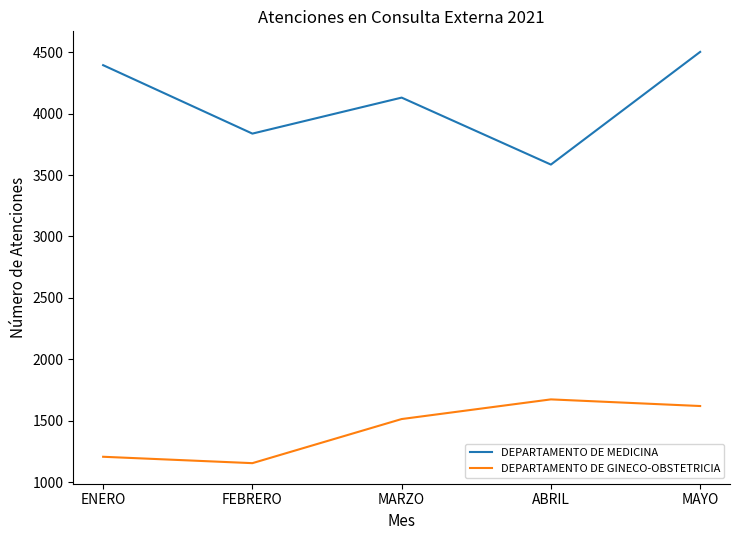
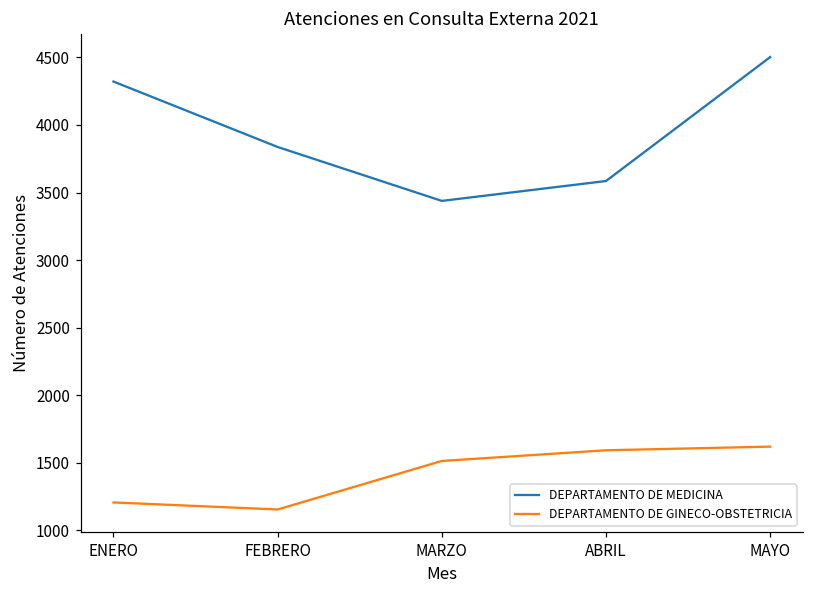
  {
    "DEPARTAMENTO DE MEDICINA": {
-     "ENERO": 4390,
+     "ENERO": 4320,
      "FEBRERO": 3840,
-     "MARZO": 4130,
+     "MARZO": 3440,
      "ABRIL": 3590,
      "MAYO": 4500
    },
    "DEPARTAMENTO DE GINECO-OBSTETRICIA": {
      "ENERO": 1210,
      "FEBRERO": 1160,
      "MARZO": 1510,
-     "ABRIL": 1670,
+     "ABRIL": 1590,
      "MAYO": 1620
    }
  }
